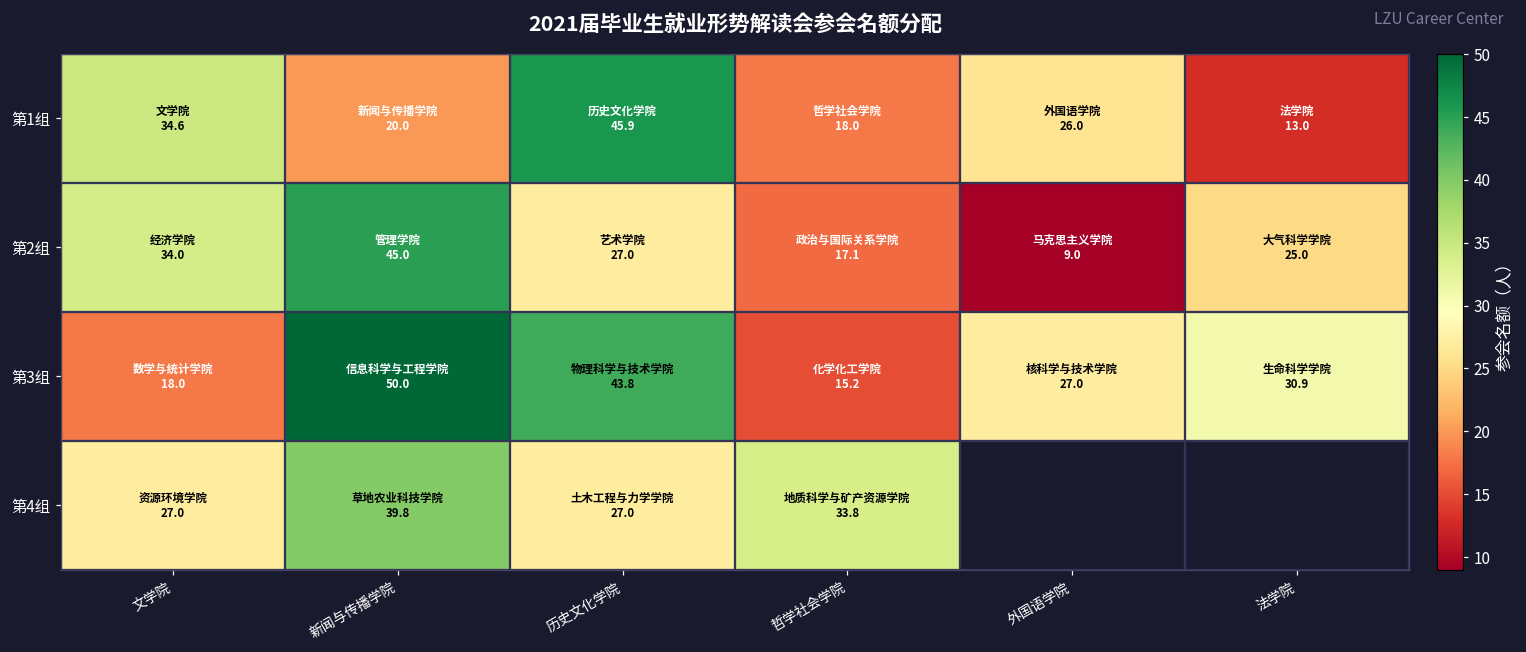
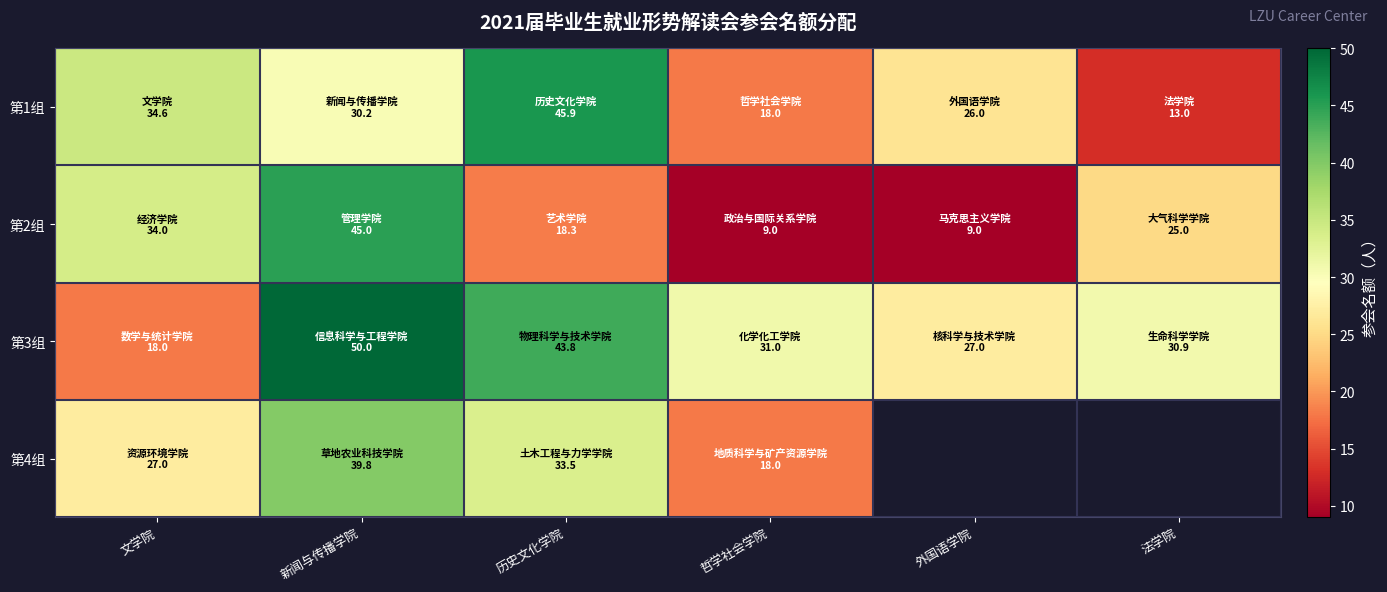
  {
    "第1组": {
      "文学院": 34.6,
-     "新闻与传播学院": 20.0,
+     "新闻与传播学院": 30.2,
      "历史文化学院": 45.9,
      "哲学社会学院": 18.0,
      "外国语学院": 26.0,
      "法学院": 13.0
    },
    "第2组": {
      "文学院": 34.0,
      "新闻与传播学院": 45.0,
-     "历史文化学院": 27.0,
-     "哲学社会学院": 17.1,
+     "历史文化学院": 18.3,
+     "哲学社会学院": 9.0,
      "外国语学院": 9.0,
      "法学院": 25.0
    },
    "第3组": {
      "文学院": 18.0,
      "新闻与传播学院": 50.0,
      "历史文化学院": 43.8,
-     "哲学社会学院": 15.2,
+     "哲学社会学院": 31.0,
      "外国语学院": 27.0,
      "法学院": 30.9
    },
    "第4组": {
      "文学院": 27.0,
      "新闻与传播学院": 39.8,
-     "历史文化学院": 27.0,
-     "哲学社会学院": 33.8
+     "历史文化学院": 33.5,
+     "哲学社会学院": 18.0
    }
  }
